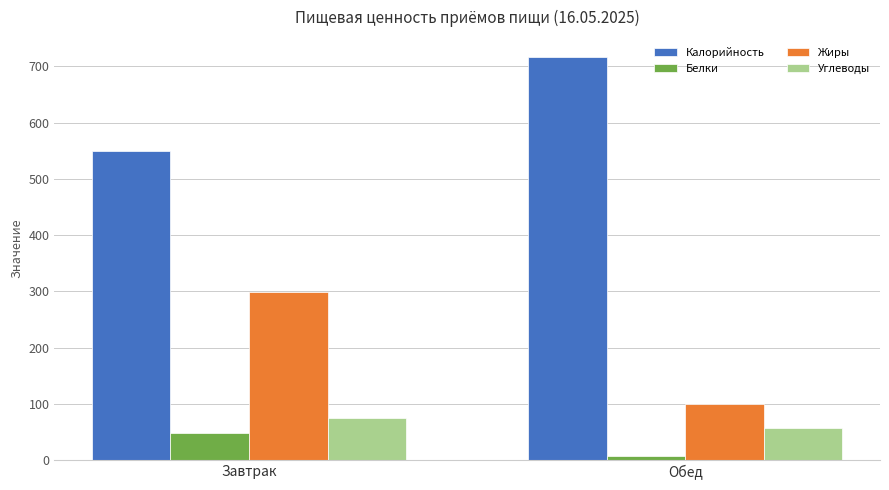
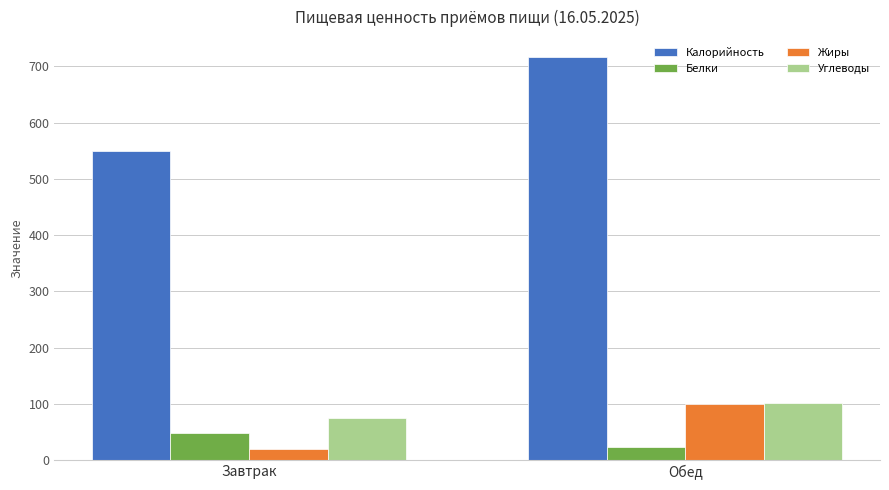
  {
    "Калорийность": {
      "Завтрак": 550,
      "Обед": 720
    },
    "Белки": {
      "Завтрак": 50,
-     "Обед": 10
+     "Обед": 20
    },
    "Жиры": {
-     "Завтрак": 300,
+     "Завтрак": 20,
      "Обед": 100
    },
    "Углеводы": {
      "Завтрак": 80,
-     "Обед": 60
+     "Обед": 100
    }
  }
